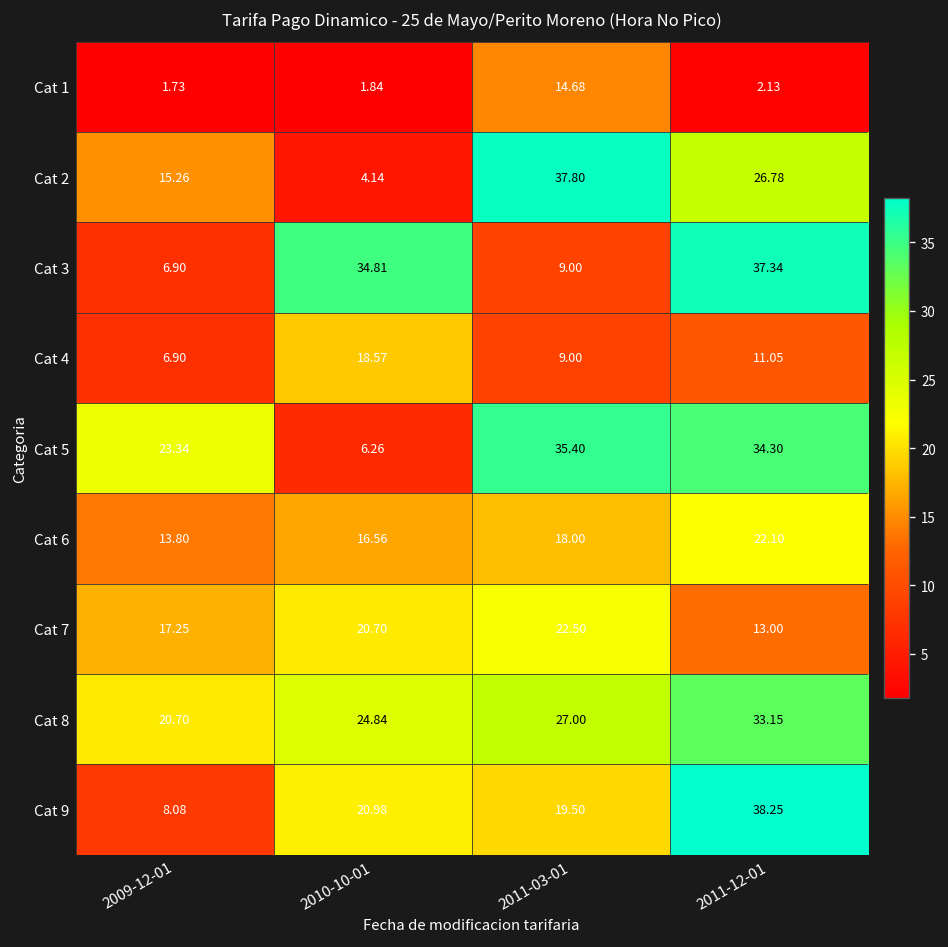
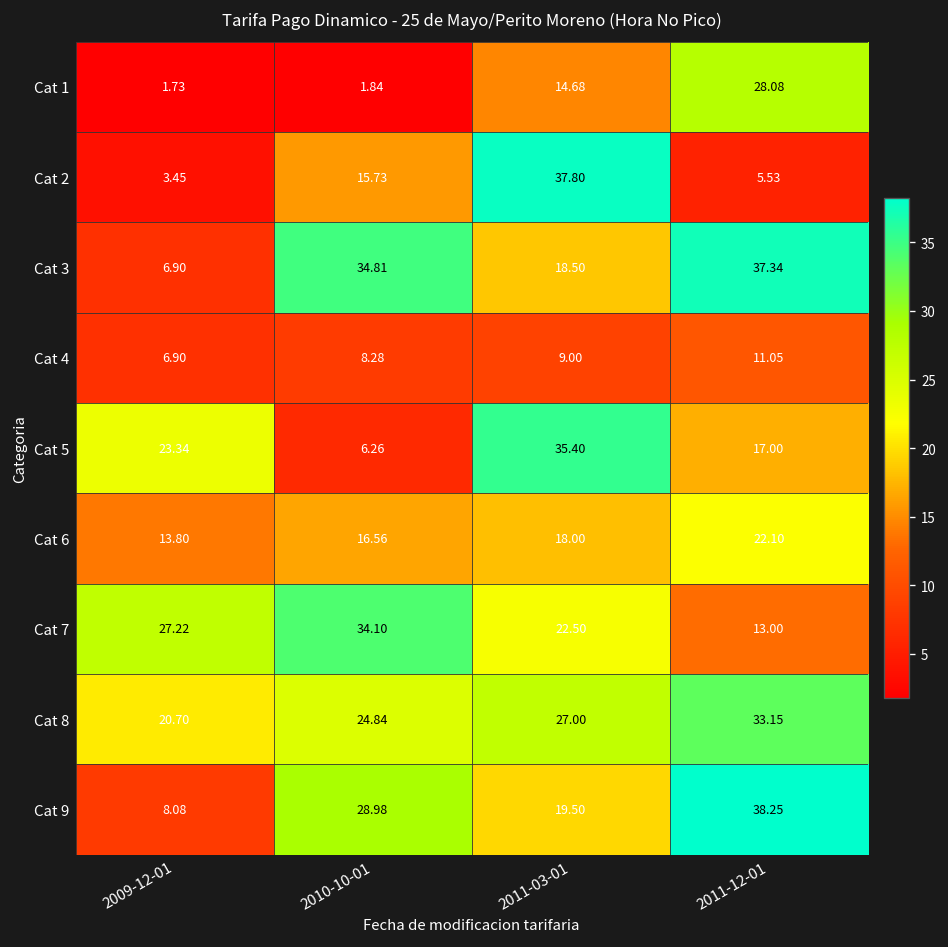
  {
    "Cat 1": {
      "2009-12-01": 1.73,
      "2010-10-01": 1.84,
      "2011-03-01": 14.68,
-     "2011-12-01": 2.13
+     "2011-12-01": 28.08
    },
    "Cat 2": {
-     "2009-12-01": 15.26,
-     "2010-10-01": 4.14,
+     "2009-12-01": 3.45,
+     "2010-10-01": 15.73,
      "2011-03-01": 37.80,
-     "2011-12-01": 26.78
+     "2011-12-01": 5.53
    },
    "Cat 3": {
      "2009-12-01": 6.90,
      "2010-10-01": 34.81,
-     "2011-03-01": 9.00,
+     "2011-03-01": 18.50,
      "2011-12-01": 37.34
    },
    "Cat 4": {
      "2009-12-01": 6.90,
-     "2010-10-01": 18.57,
+     "2010-10-01": 8.28,
      "2011-03-01": 9.00,
      "2011-12-01": 11.05
    },
    "Cat 5": {
      "2009-12-01": 23.34,
      "2010-10-01": 6.26,
      "2011-03-01": 35.40,
-     "2011-12-01": 34.30
+     "2011-12-01": 17.00
    },
    "Cat 6": {
      "2009-12-01": 13.80,
      "2010-10-01": 16.56,
      "2011-03-01": 18.00,
      "2011-12-01": 22.10
    },
    "Cat 7": {
-     "2009-12-01": 17.25,
-     "2010-10-01": 20.70,
+     "2009-12-01": 27.22,
+     "2010-10-01": 34.10,
      "2011-03-01": 22.50,
      "2011-12-01": 13.00
    },
    "Cat 8": {
      "2009-12-01": 20.70,
      "2010-10-01": 24.84,
      "2011-03-01": 27.00,
      "2011-12-01": 33.15
    },
    "Cat 9": {
      "2009-12-01": 8.08,
-     "2010-10-01": 20.98,
+     "2010-10-01": 28.98,
      "2011-03-01": 19.50,
      "2011-12-01": 38.25
    }
  }
